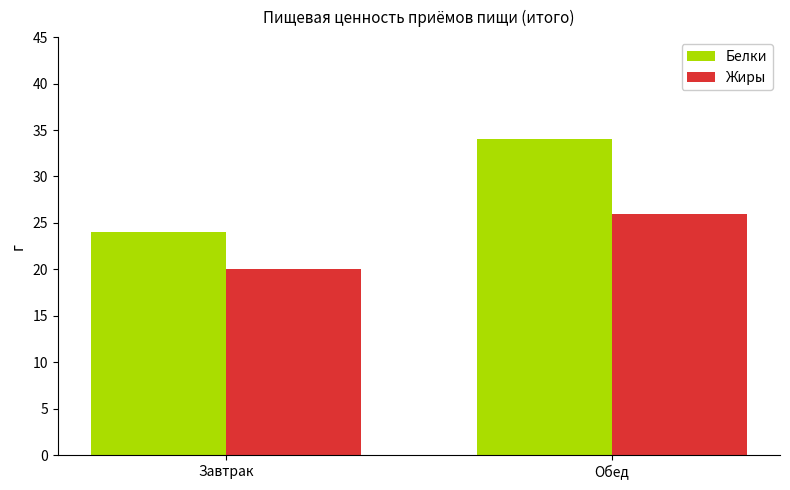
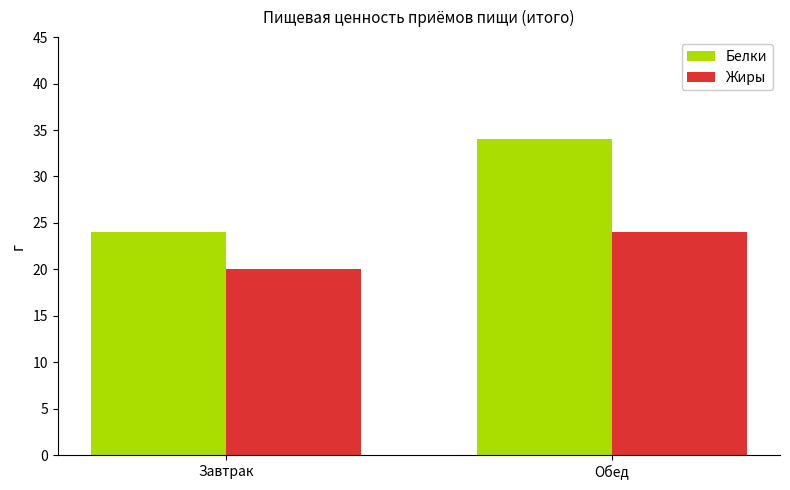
  {
    "Белки": {
      "Завтрак": 24,
      "Обед": 34
    },
    "Жиры": {
      "Завтрак": 20,
-     "Обед": 26
+     "Обед": 24
    }
  }
